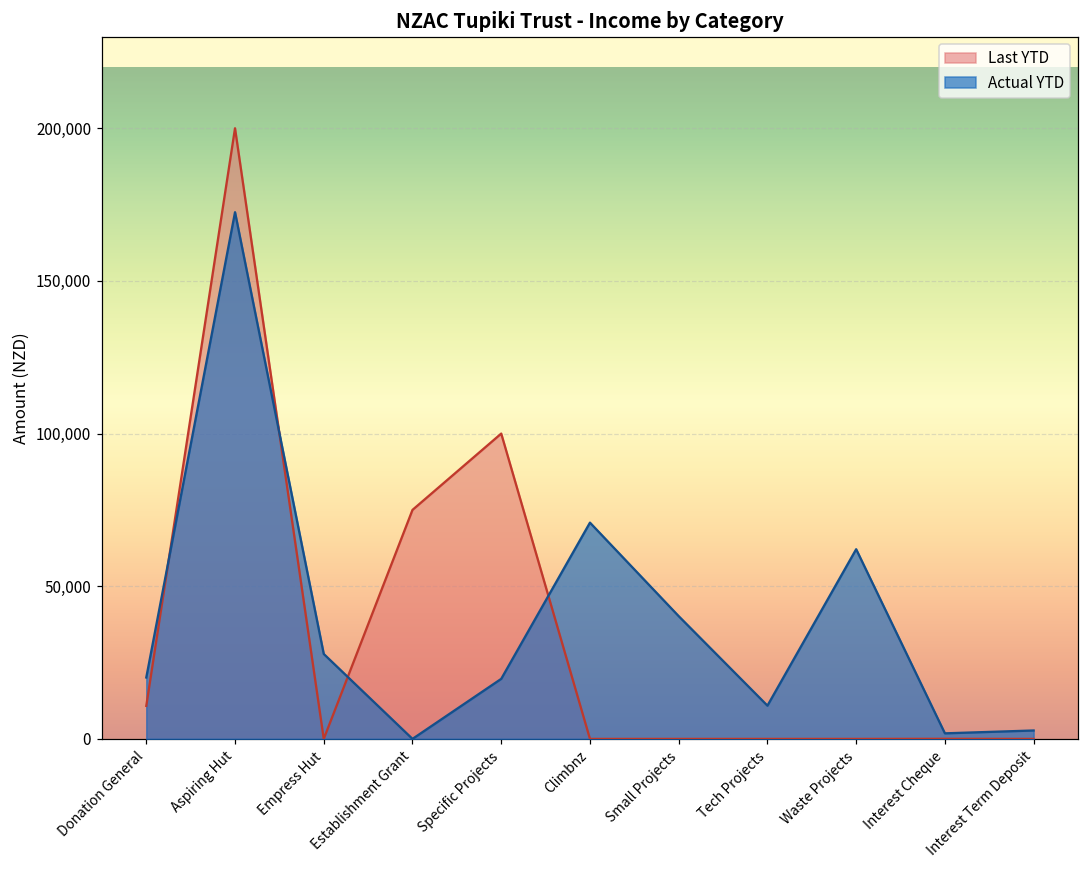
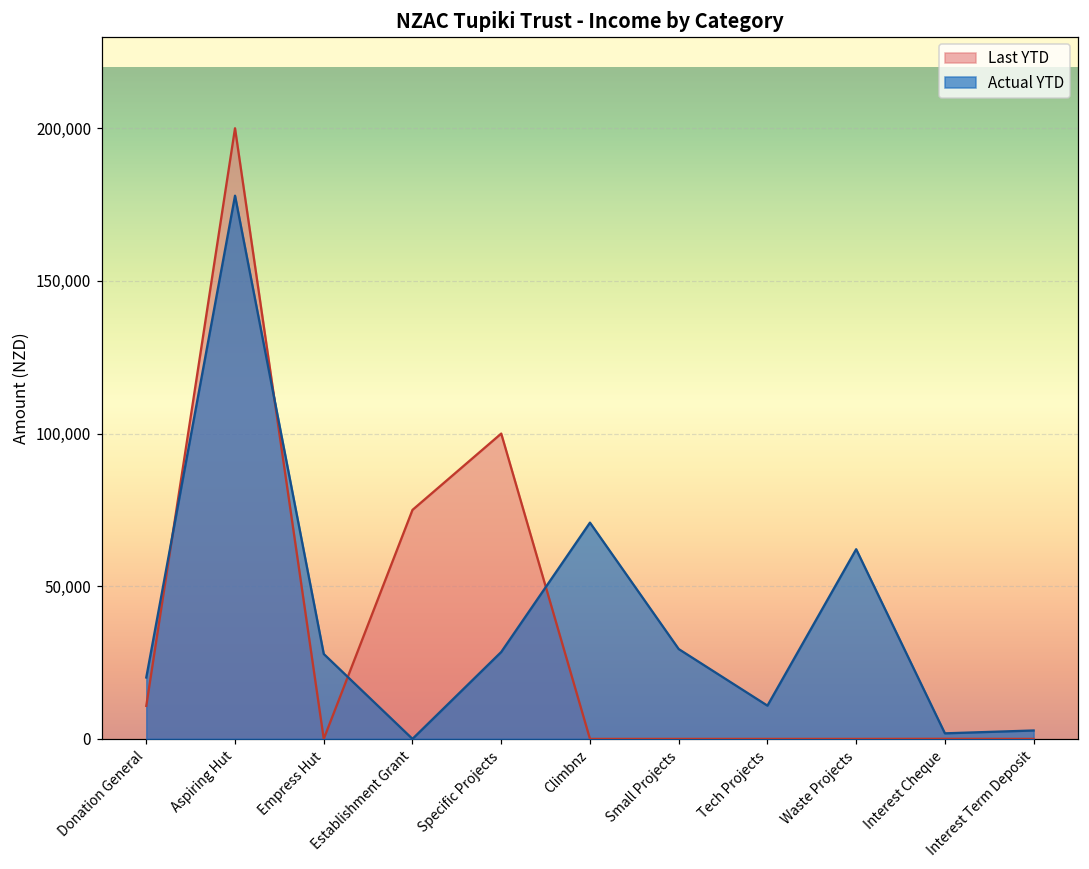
  {
    "Last YTD": {
      "Donation General": "11,000",
      "Aspiring Hut": "200,000",
      "Empress Hut": "0",
      "Establishment Grant": "75,000",
      "Specific Projects": "100,000",
      "Climbnz": "0",
      "Small Projects": "0",
      "Tech Projects": "0",
      "Waste Projects": "0",
      "Interest Cheque": "0",
      "Interest Term Deposit": "0"
    },
    "Actual YTD": {
      "Donation General": "20,000",
-     "Aspiring Hut": "173,000",
+     "Aspiring Hut": "178,000",
      "Empress Hut": "28,000",
      "Establishment Grant": "0",
-     "Specific Projects": "20,000",
+     "Specific Projects": "28,000",
      "Climbnz": "71,000",
-     "Small Projects": "40,000",
+     "Small Projects": "29,000",
      "Tech Projects": "11,000",
      "Waste Projects": "62,000",
      "Interest Cheque": "2,000",
      "Interest Term Deposit": "3,000"
    }
  }
